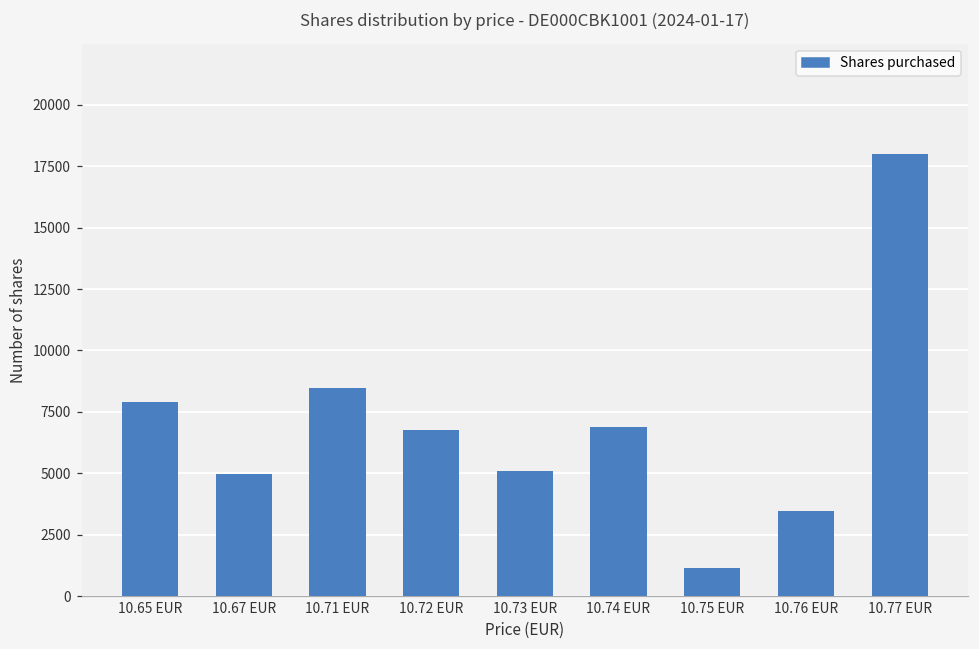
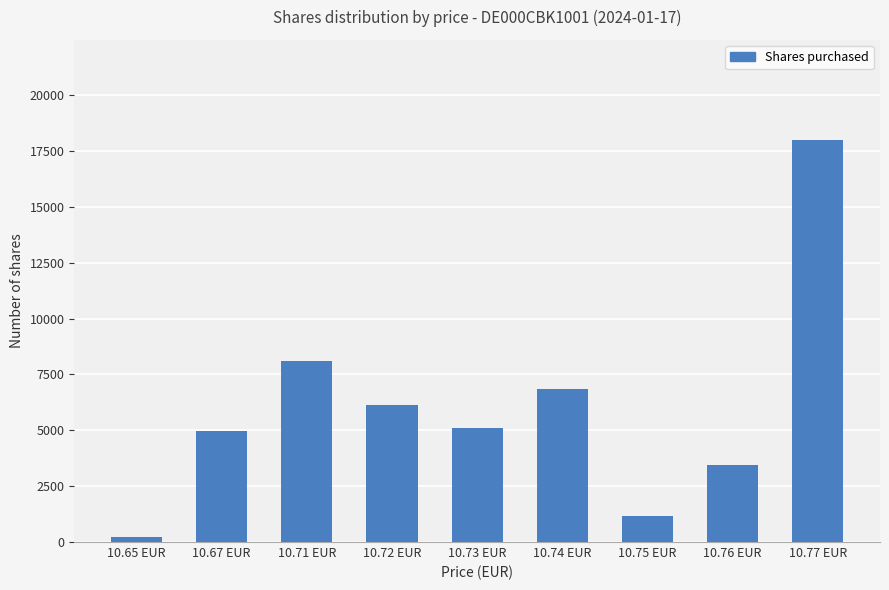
  {
-   "10.65 EUR": 7900,
+   "10.65 EUR": 200,
    "10.67 EUR": 5000,
-   "10.71 EUR": 8500,
-   "10.72 EUR": 6800,
+   "10.71 EUR": 8100,
+   "10.72 EUR": 6100,
    "10.73 EUR": 5100,
    "10.74 EUR": 6900,
    "10.75 EUR": 1200,
    "10.76 EUR": 3500,
    "10.77 EUR": 18000
  }
